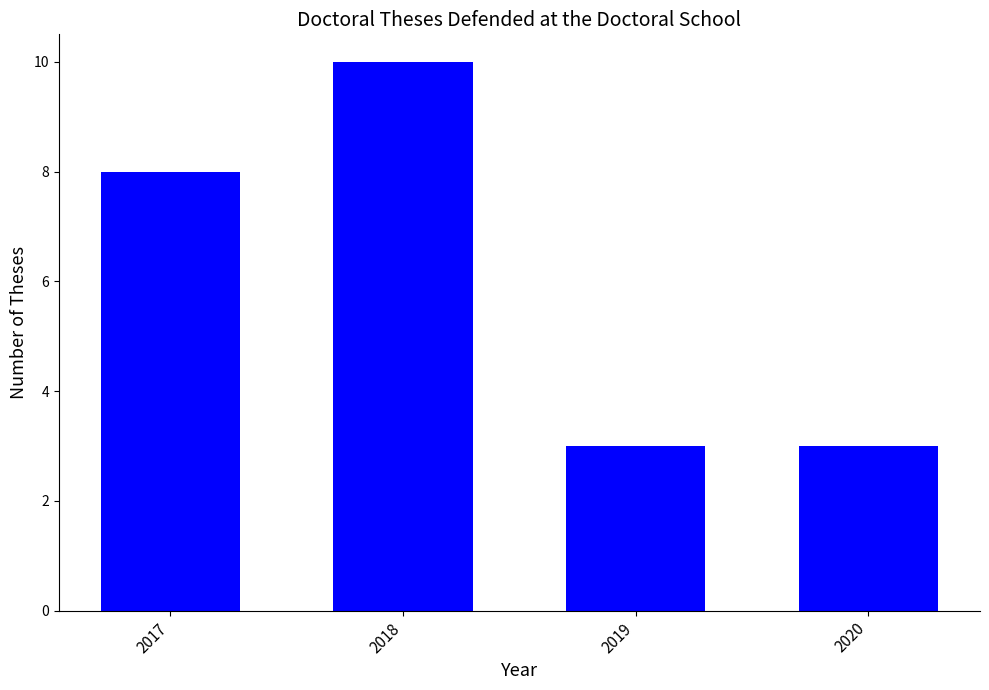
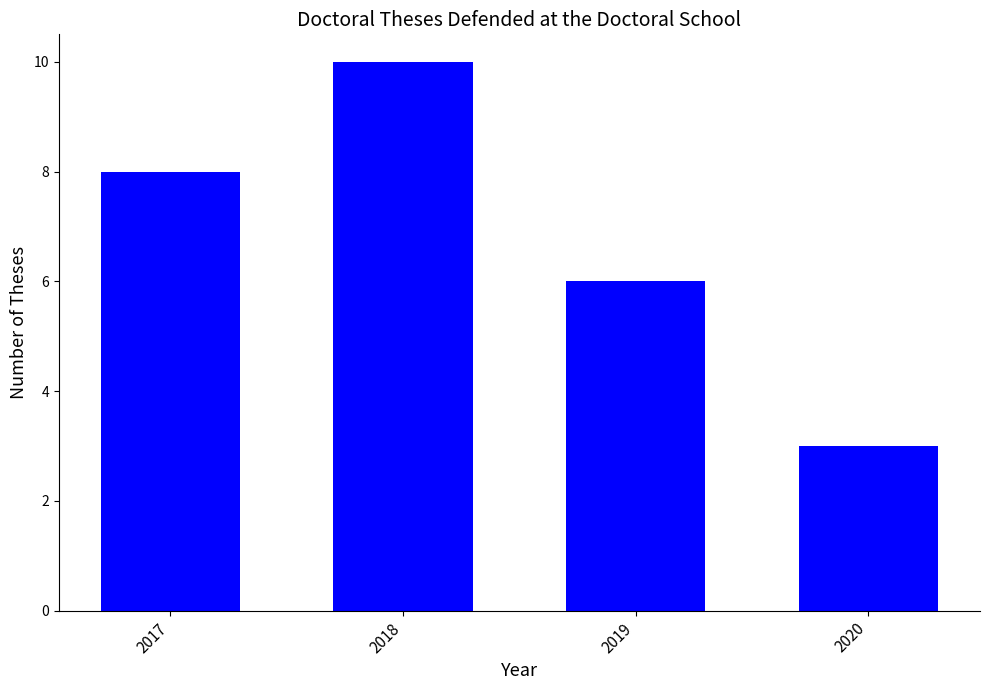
  {
    "2017": 8,
    "2018": 10,
-   "2019": 3,
+   "2019": 6,
    "2020": 3
  }
